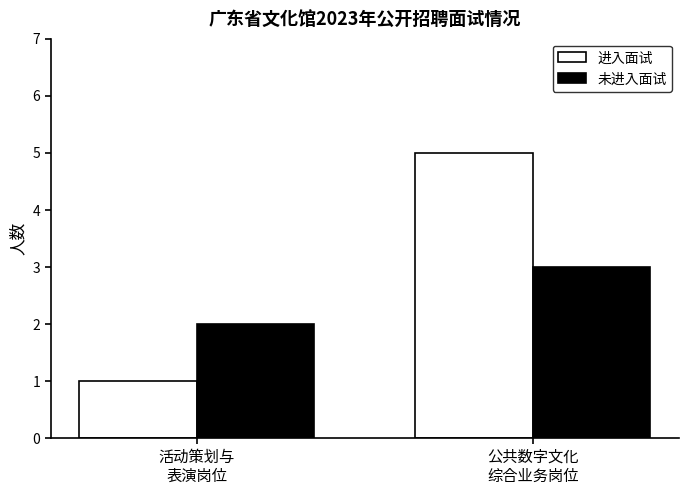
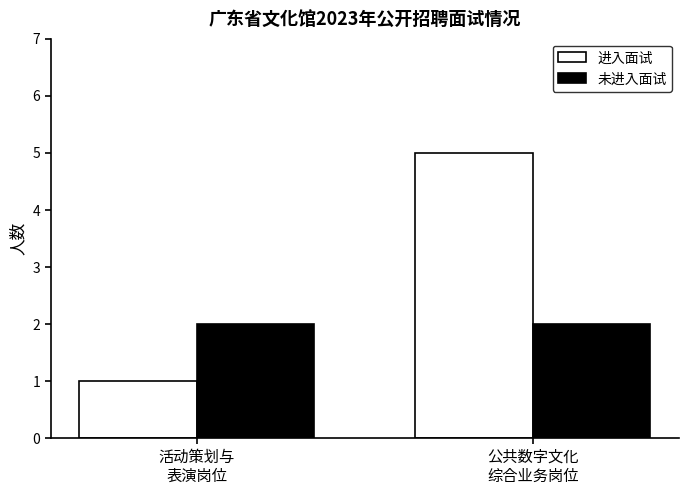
  {
    "进入面试": {
      "活动策划与 表演岗位": 1,
      "公共数字文化 综合业务岗位": 5
    },
    "未进入面试": {
      "活动策划与 表演岗位": 2,
-     "公共数字文化 综合业务岗位": 3
+     "公共数字文化 综合业务岗位": 2
    }
  }
